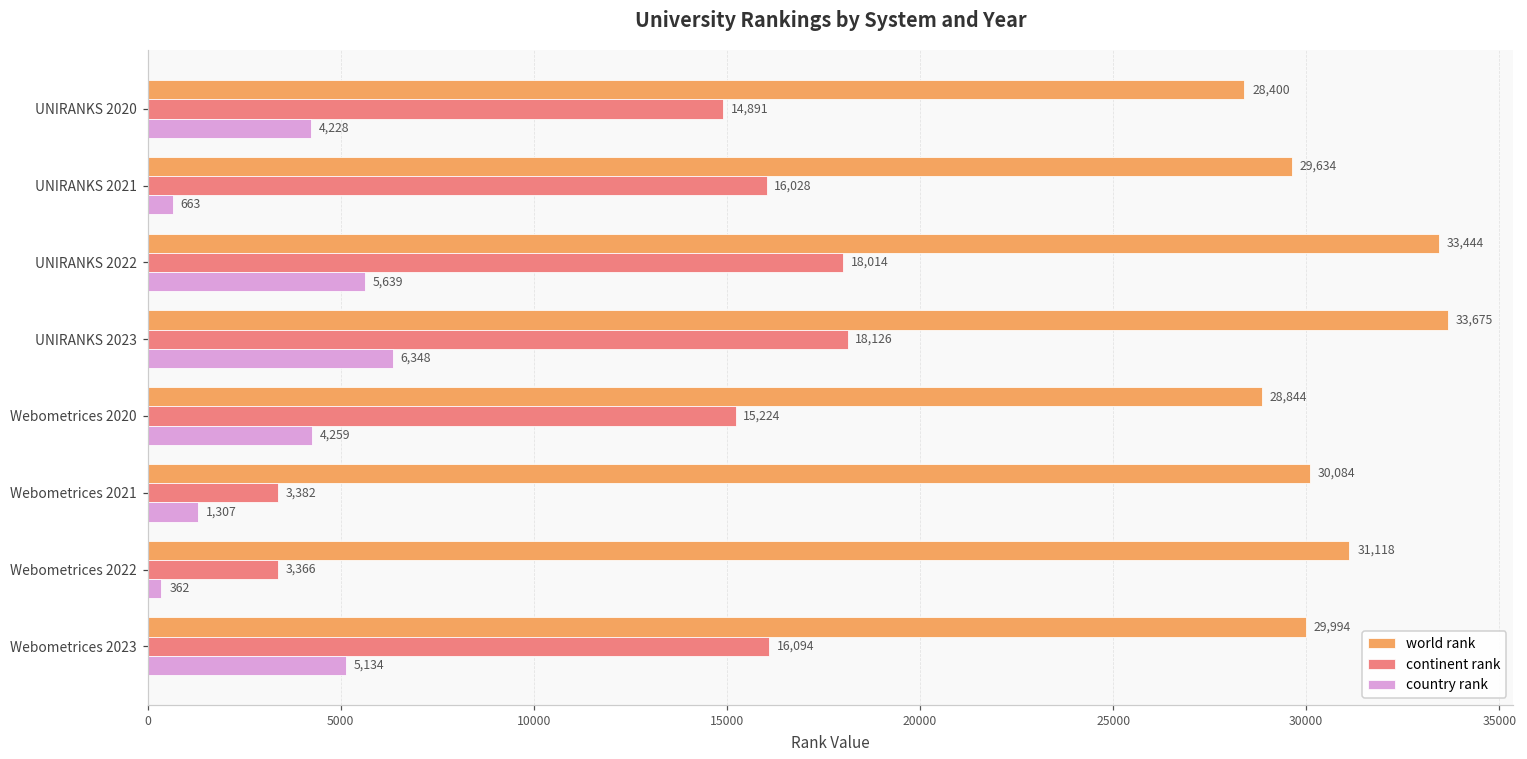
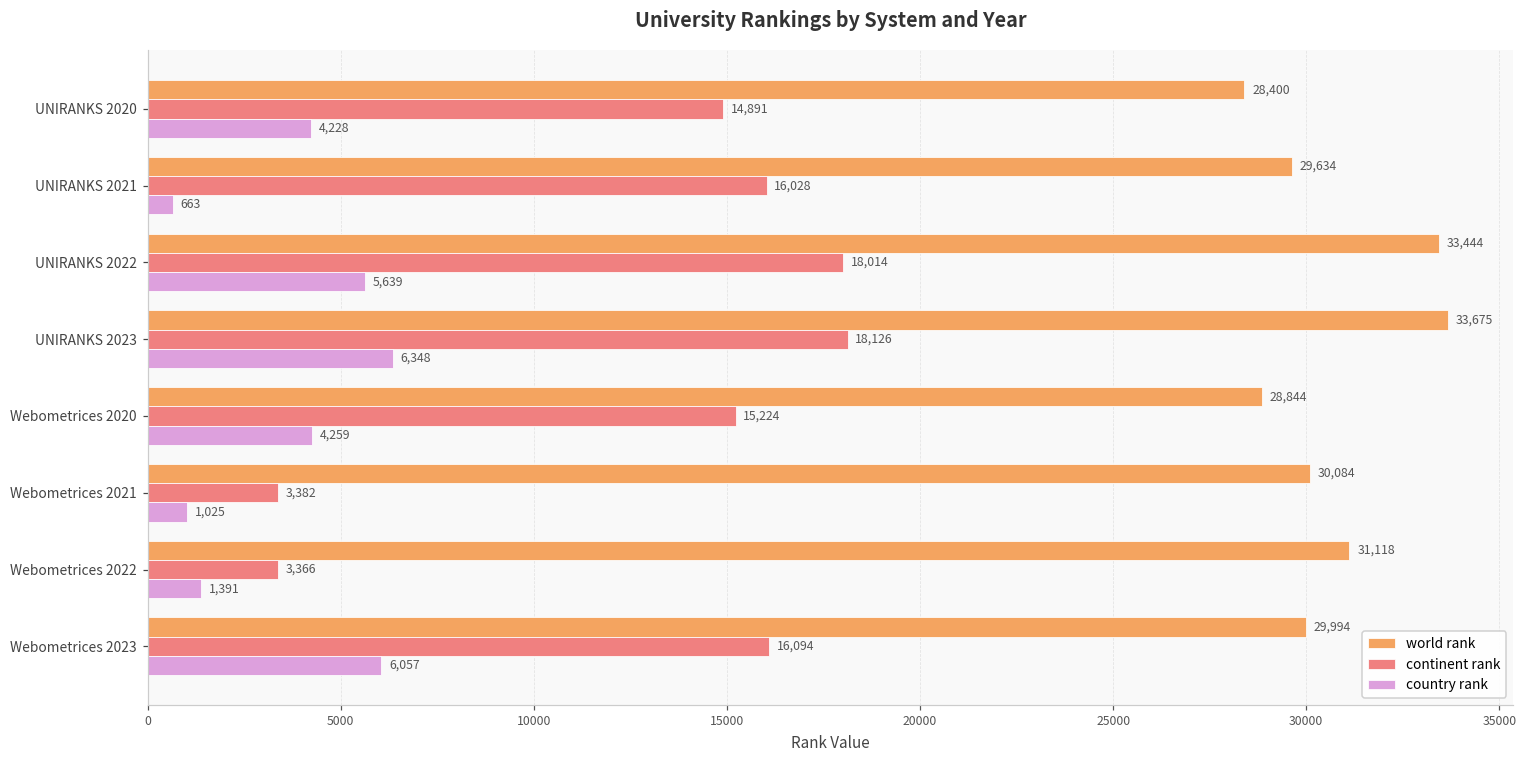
  {
    "country rank": {
      "UNIRANKS 2020": "4,228",
      "UNIRANKS 2021": "663",
      "UNIRANKS 2022": "5,639",
      "UNIRANKS 2023": "6,348",
      "Webometrices 2020": "4,259",
-     "Webometrices 2021": "1,307",
-     "Webometrices 2022": "362",
-     "Webometrices 2023": "5,134"
+     "Webometrices 2021": "1,025",
+     "Webometrices 2022": "1,391",
+     "Webometrices 2023": "6,057"
    }
  }
